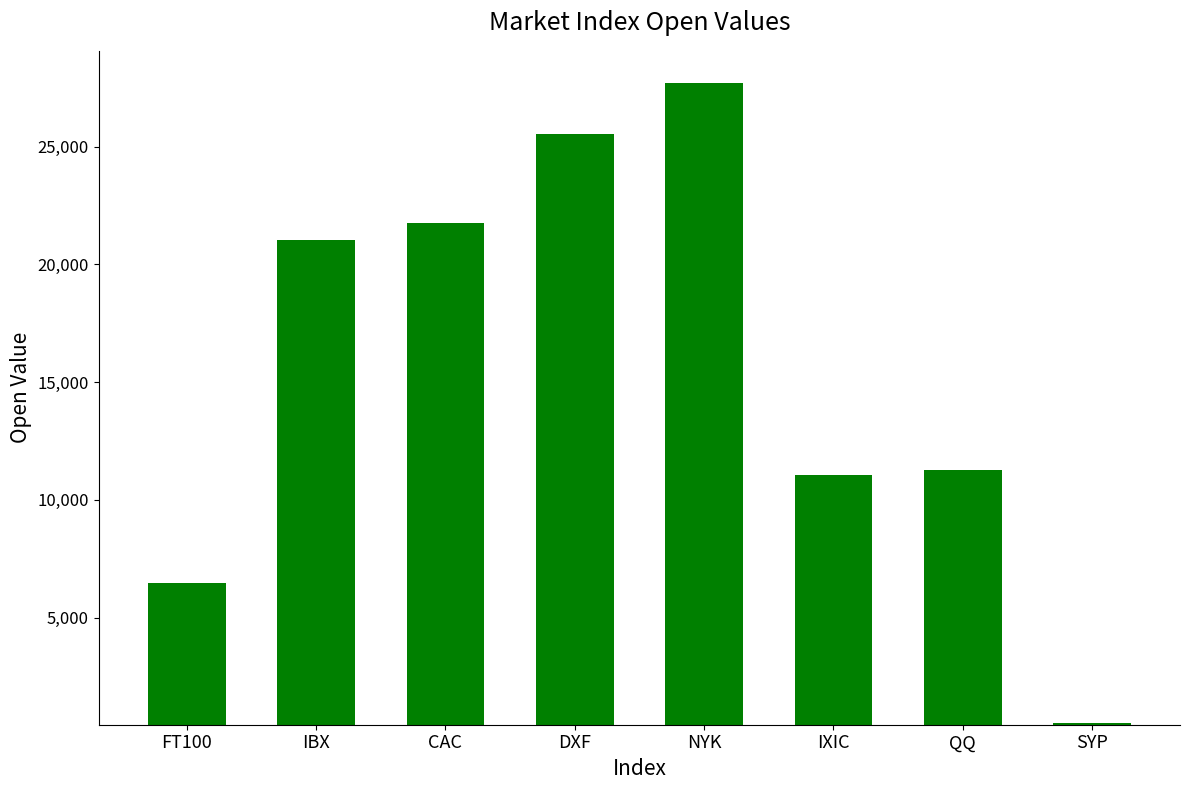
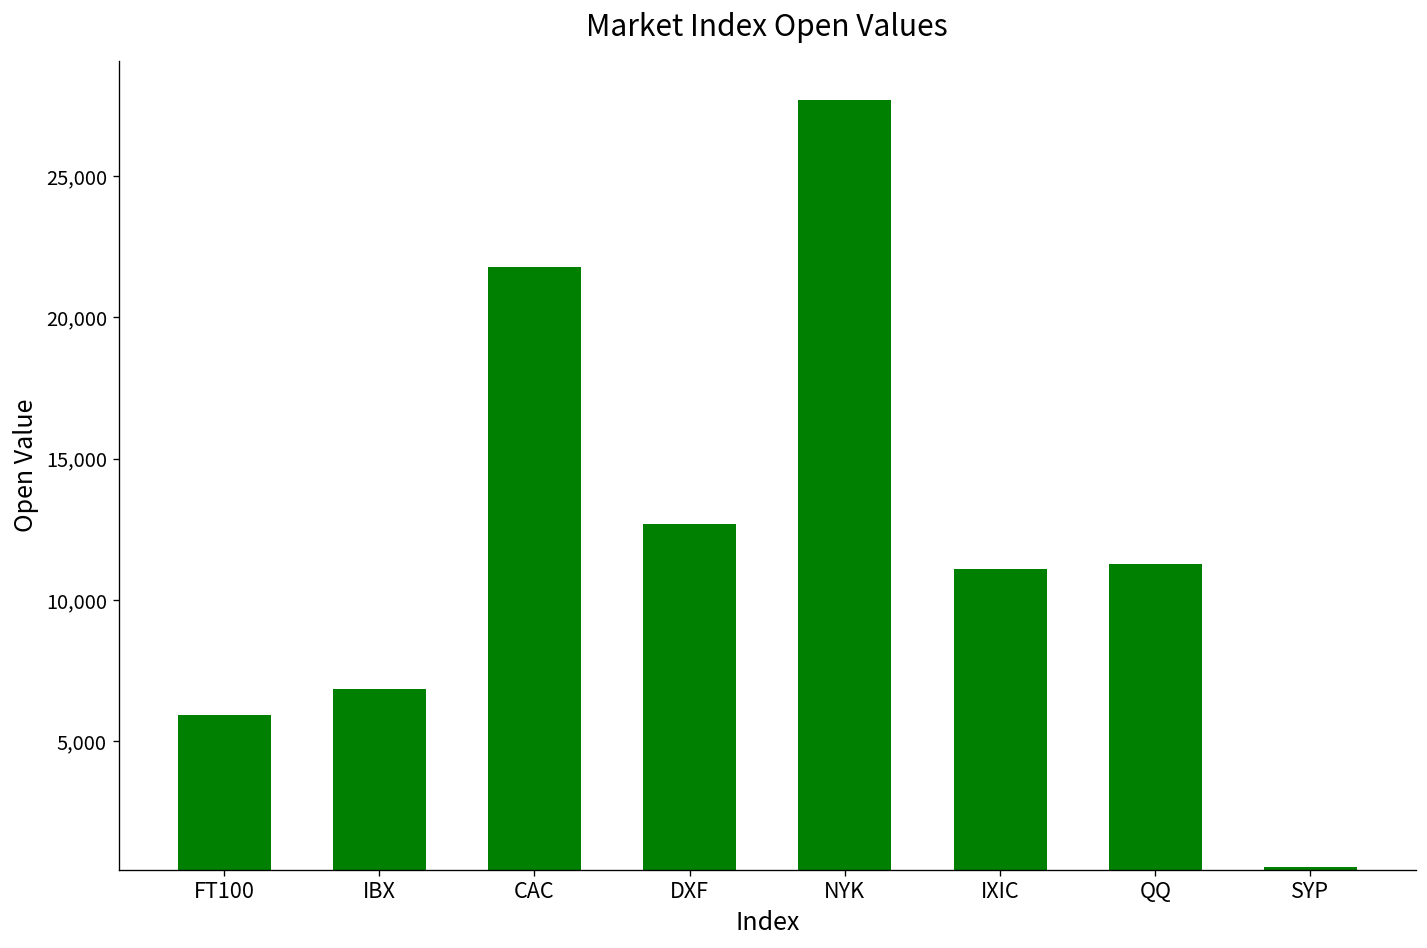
  {
-   "FT100": "6,500",
-   "IBX": "21,000",
+   "FT100": "5,900",
+   "IBX": "6,900",
    "CAC": "21,800",
-   "DXF": "25,500",
+   "DXF": "12,700",
    "NYK": "27,700",
    "IXIC": "11,100",
    "QQ": "11,300",
    "SYP": "500"
  }
